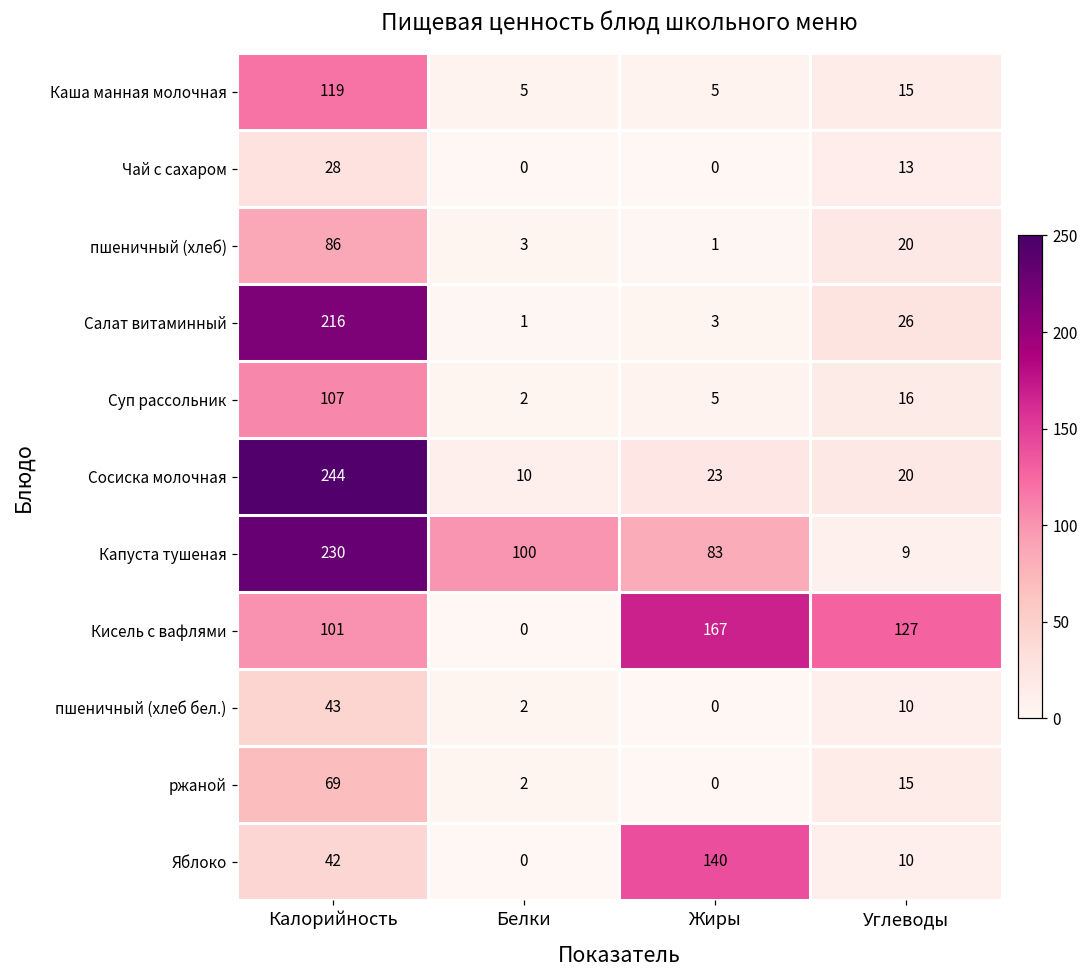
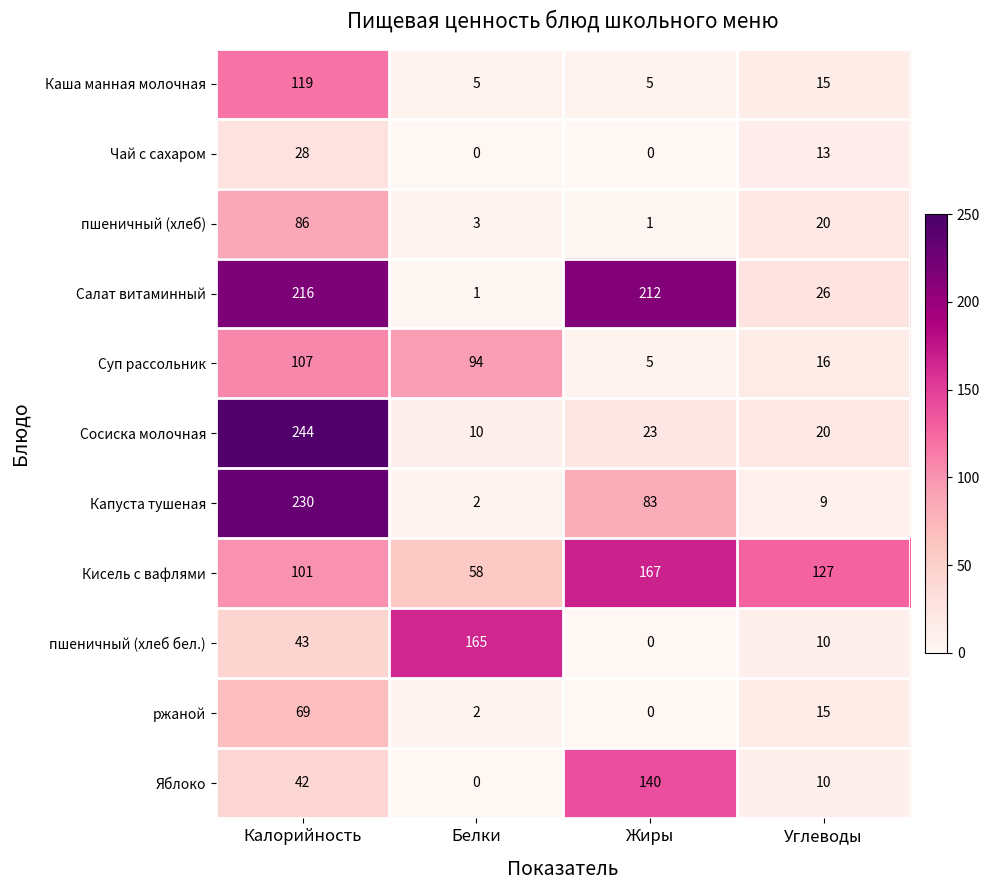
  {
    "Каша манная молочная": {
      "Калорийность": 119,
      "Белки": 5,
      "Жиры": 5,
      "Углеводы": 15
    },
    "Чай с сахаром": {
      "Калорийность": 28,
      "Белки": 0,
      "Жиры": 0,
      "Углеводы": 13
    },
    "пшеничный (хлеб)": {
      "Калорийность": 86,
      "Белки": 3,
      "Жиры": 1,
      "Углеводы": 20
    },
    "Салат витаминный": {
      "Калорийность": 216,
      "Белки": 1,
-     "Жиры": 3,
+     "Жиры": 212,
      "Углеводы": 26
    },
    "Суп рассольник": {
      "Калорийность": 107,
-     "Белки": 2,
+     "Белки": 94,
      "Жиры": 5,
      "Углеводы": 16
    },
    "Сосиска молочная": {
      "Калорийность": 244,
      "Белки": 10,
      "Жиры": 23,
      "Углеводы": 20
    },
    "Капуста тушеная": {
      "Калорийность": 230,
-     "Белки": 100,
+     "Белки": 2,
      "Жиры": 83,
      "Углеводы": 9
    },
    "Кисель с вафлями": {
      "Калорийность": 101,
-     "Белки": 0,
+     "Белки": 58,
      "Жиры": 167,
      "Углеводы": 127
    },
    "пшеничный (хлеб бел.)": {
      "Калорийность": 43,
-     "Белки": 2,
+     "Белки": 165,
      "Жиры": 0,
      "Углеводы": 10
    },
    "ржаной": {
      "Калорийность": 69,
      "Белки": 2,
      "Жиры": 0,
      "Углеводы": 15
    },
    "Яблоко": {
      "Калорийность": 42,
      "Белки": 0,
      "Жиры": 140,
      "Углеводы": 10
    }
  }
